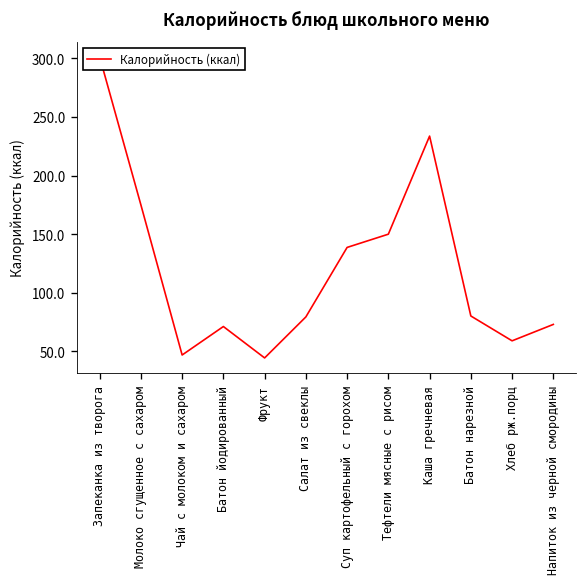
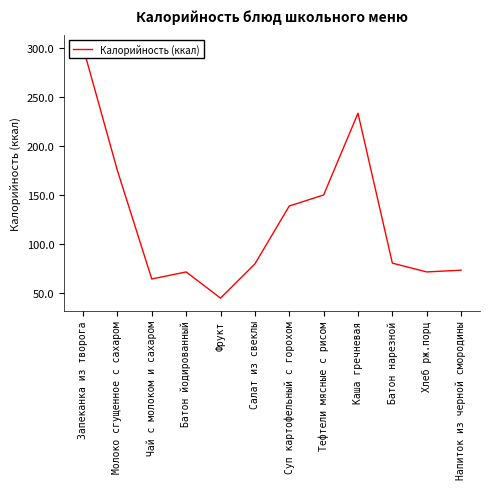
  {
    "Молоко сгущенное с сахаром": 180,
-   "Чай с молоком и сахаром": 50,
+   "Чай с молоком и сахаром": 60,
    "Батон йодированный": 70,
    "Фрукт": 40,
    "Салат из свеклы": 80,
    "Суп картофельный с горохом": 140,
    "Тефтели мясные с рисом": 150,
    "Каша гречневая": 230,
    "Батон нарезной": 80,
-   "Хлеб рж.порц": 60,
+   "Хлеб рж.порц": 70,
    "Напиток из черной смородины": 70
  }
